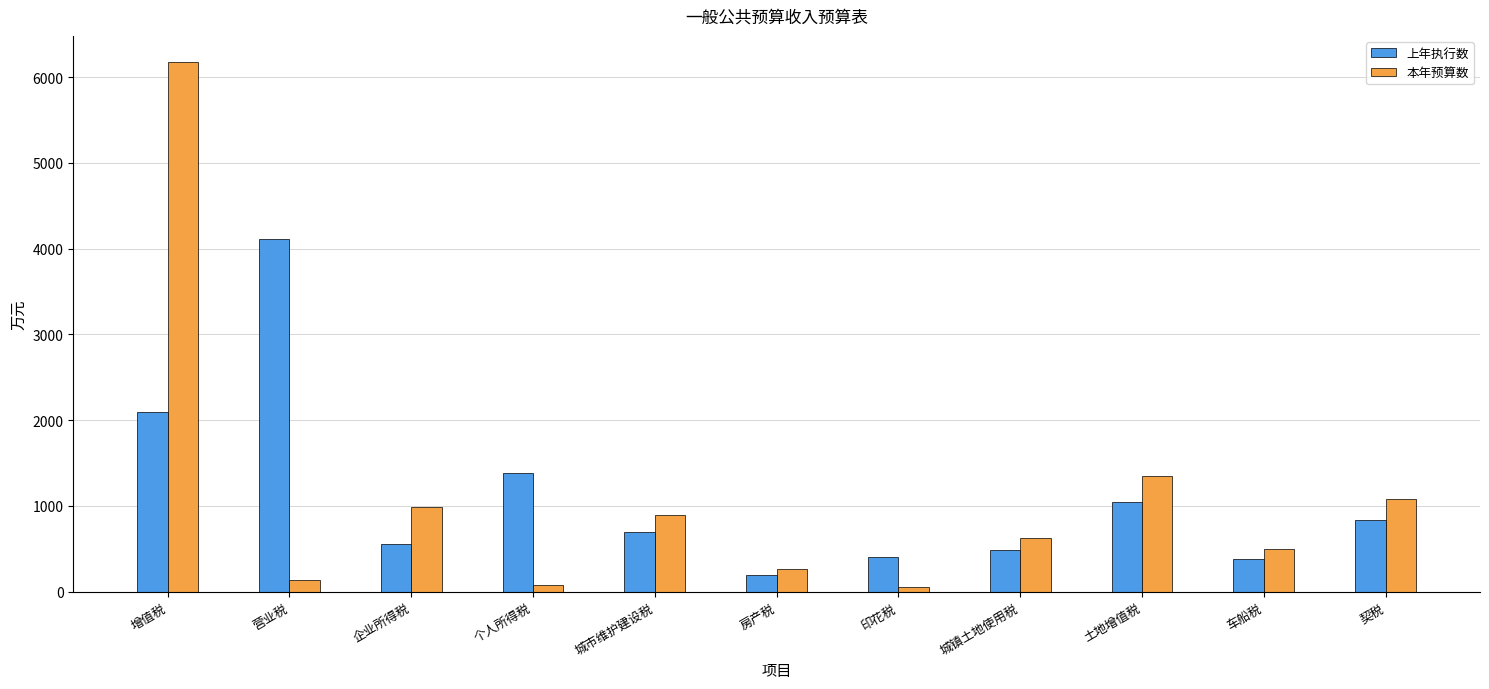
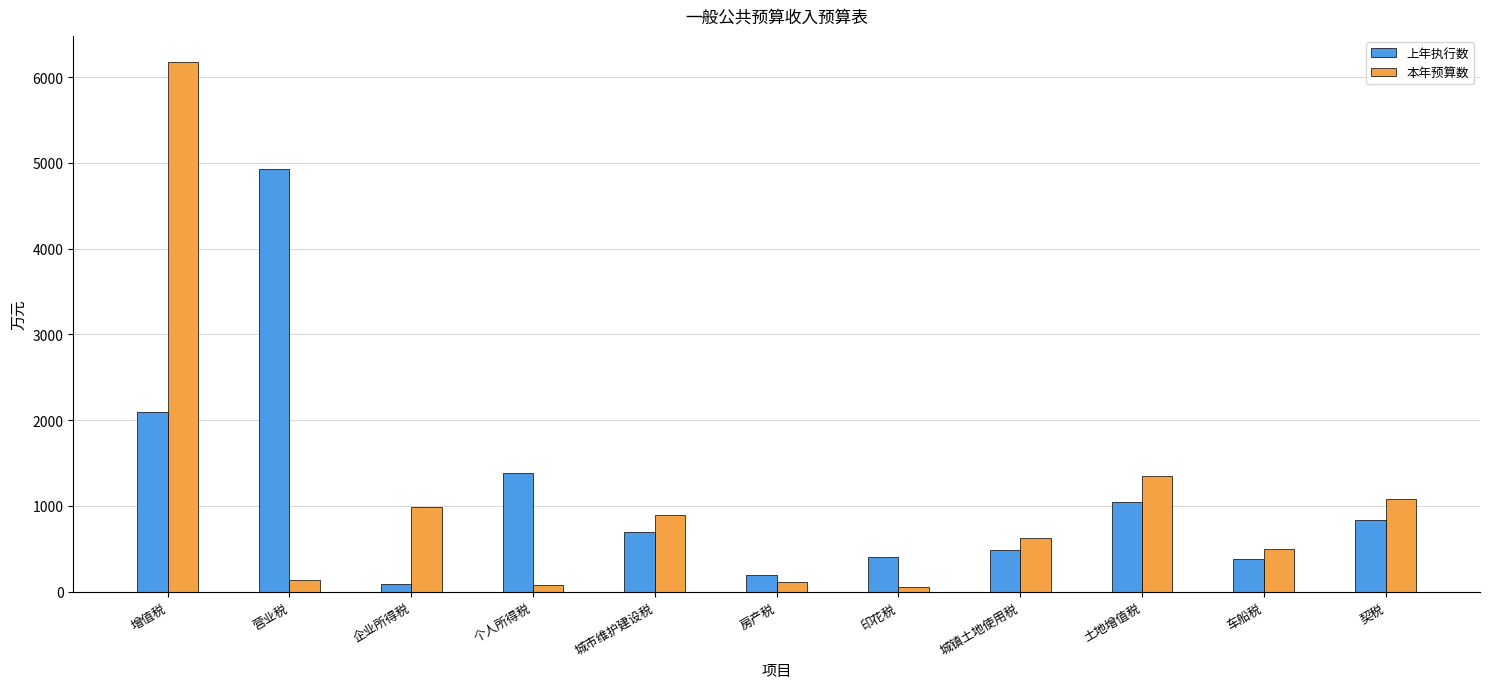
  {
    "上年执行数": {
      "增值税": 2100,
-     "营业税": 4100,
-     "企业所得税": 600,
+     "营业税": 4900,
+     "企业所得税": 100,
      "个人所得税": 1400,
      "城市维护建设税": 700,
      "房产税": 200,
      "印花税": 400,
      "城镇土地使用税": 500,
      "土地增值税": 1000,
      "车船税": 400,
      "契税": 800
    },
    "本年预算数": {
      "增值税": 6200,
      "营业税": 100,
      "企业所得税": 1000,
      "个人所得税": 100,
      "城市维护建设税": 900,
-     "房产税": 300,
+     "房产税": 100,
      "印花税": 0,
      "城镇土地使用税": 600,
      "土地增值税": 1400,
      "车船税": 500,
      "契税": 1100
    }
  }
